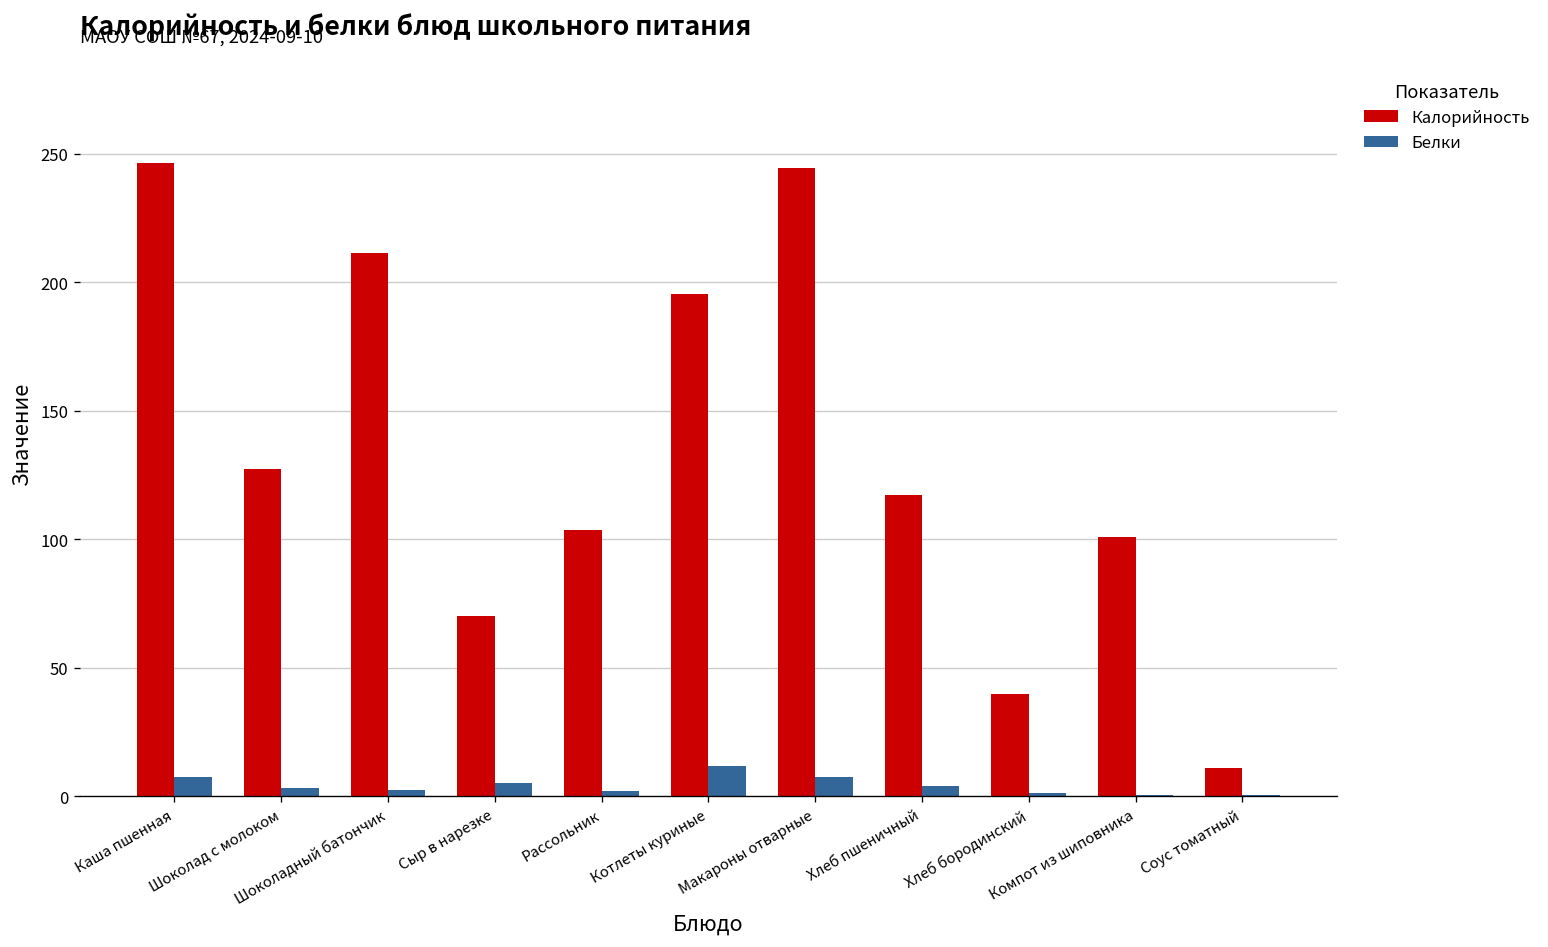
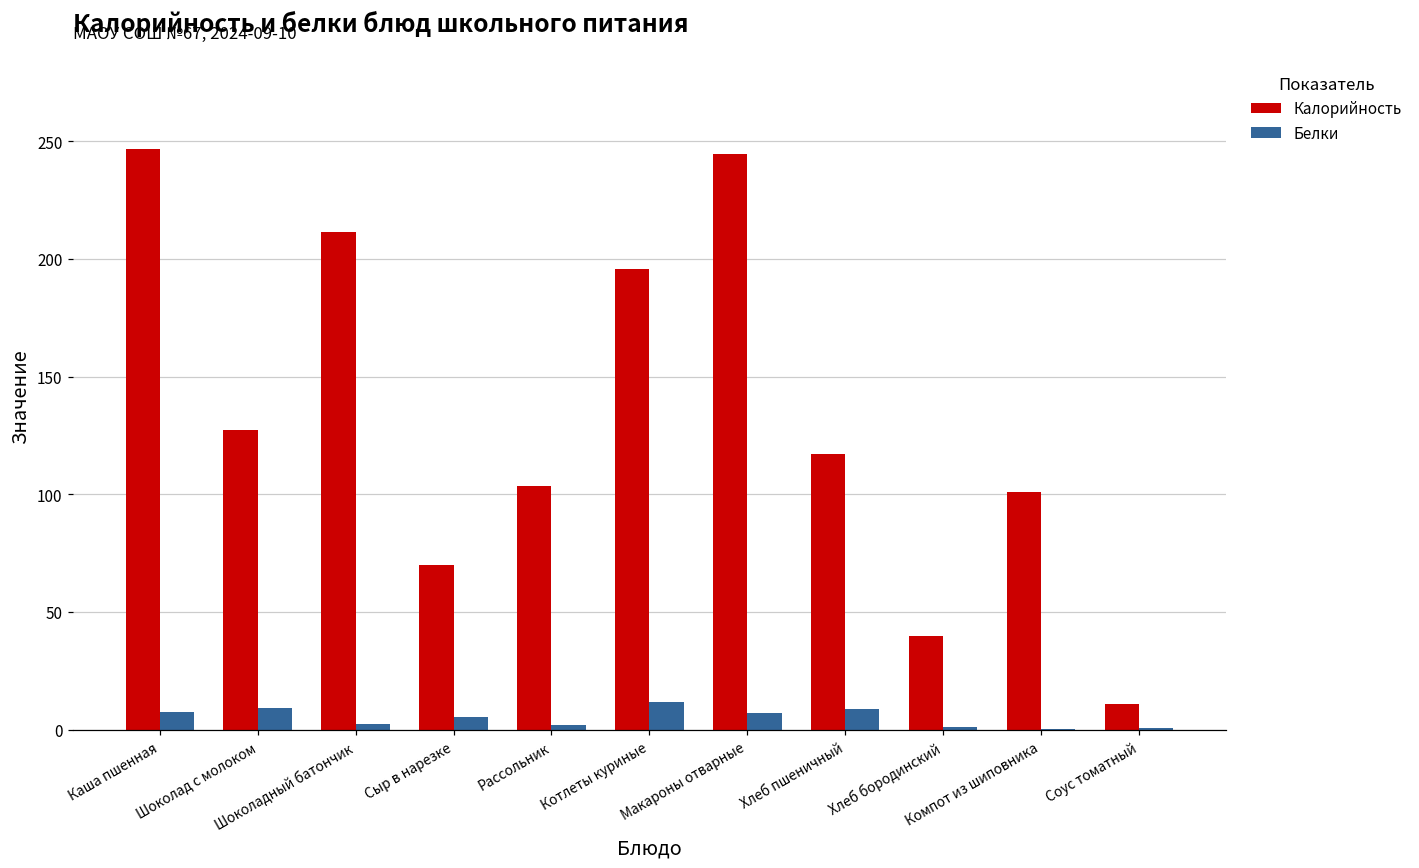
  {
    "Калорийность": {
      "Каша пшенная": 247,
      "Шоколад с молоком": 127,
      "Шоколадный батончик": 211,
      "Сыр в нарезке": 70,
      "Рассольник": 104,
      "Котлеты куриные": 196,
      "Макароны отварные": 244,
      "Хлеб пшеничный": 117,
      "Хлеб бородинский": 40,
      "Компот из шиповника": 101,
      "Соус томатный": 11
    },
    "Белки": {
      "Каша пшенная": 8,
-     "Шоколад с молоком": 3,
+     "Шоколад с молоком": 9,
      "Шоколадный батончик": 2,
      "Сыр в нарезке": 5,
      "Рассольник": 2,
      "Котлеты куриные": 12,
      "Макароны отварные": 7,
-     "Хлеб пшеничный": 4,
+     "Хлеб пшеничный": 9,
      "Хлеб бородинский": 1
    }
  }
